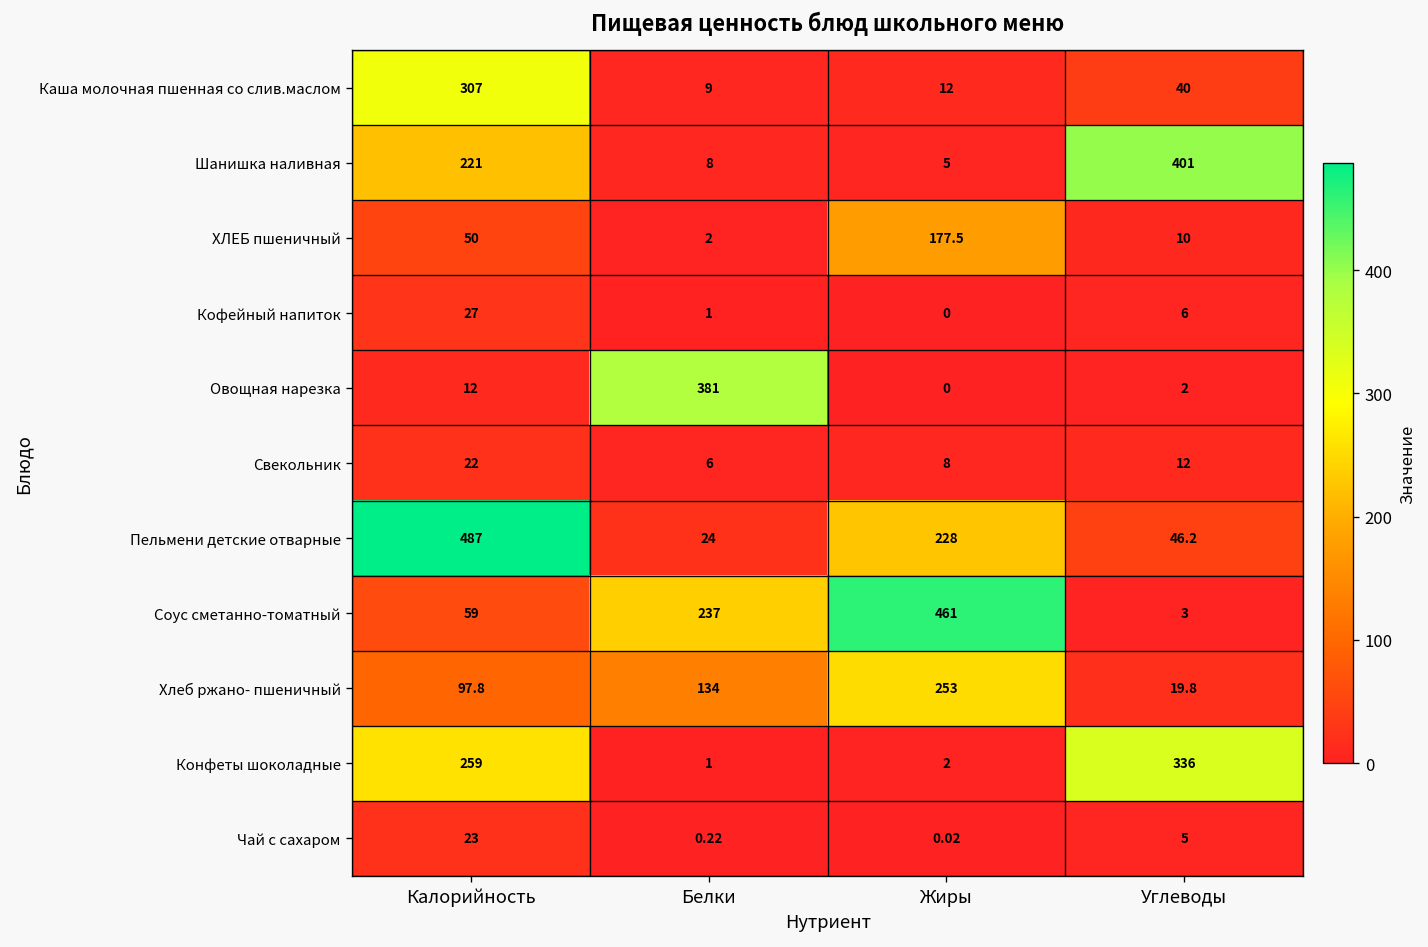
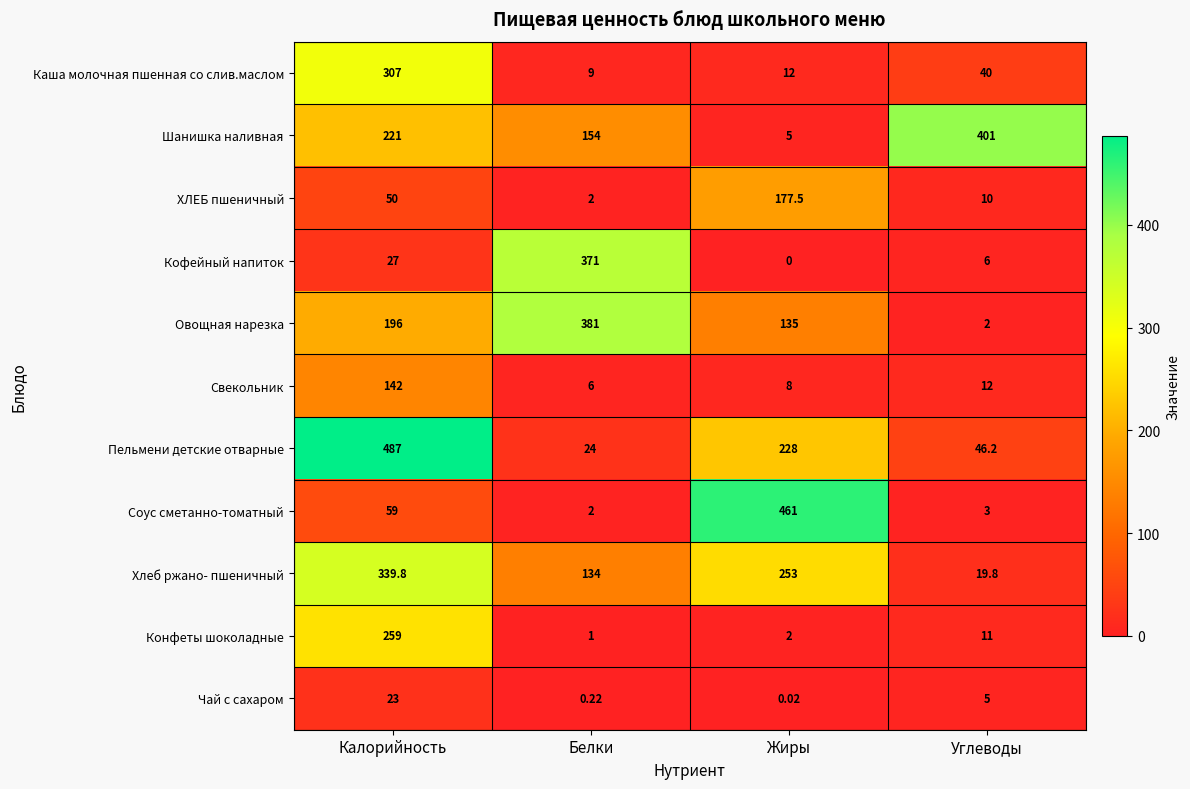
  {
    "Каша молочная пшенная со слив.маслом": {
      "Калорийность": 307,
      "Белки": 9,
      "Жиры": 12,
      "Углеводы": 40
    },
    "Шанишка наливная": {
      "Калорийность": 221,
-     "Белки": 8,
+     "Белки": 154,
      "Жиры": 5,
      "Углеводы": 401
    },
    "ХЛЕБ пшеничный": {
      "Калорийность": 50,
      "Белки": 2,
      "Жиры": 177.5,
      "Углеводы": 10
    },
    "Кофейный напиток": {
      "Калорийность": 27,
-     "Белки": 1,
+     "Белки": 371,
      "Жиры": 0,
      "Углеводы": 6
    },
    "Овощная нарезка": {
-     "Калорийность": 12,
+     "Калорийность": 196,
      "Белки": 381,
-     "Жиры": 0,
+     "Жиры": 135,
      "Углеводы": 2
    },
    "Свекольник": {
-     "Калорийность": 22,
+     "Калорийность": 142,
      "Белки": 6,
      "Жиры": 8,
      "Углеводы": 12
    },
    "Пельмени детские отварные": {
      "Калорийность": 487,
      "Белки": 24,
      "Жиры": 228,
      "Углеводы": 46.2
    },
    "Соус сметанно-томатный": {
      "Калорийность": 59,
-     "Белки": 237,
+     "Белки": 2,
      "Жиры": 461,
      "Углеводы": 3
    },
    "Хлеб ржано- пшеничный": {
-     "Калорийность": 97.8,
+     "Калорийность": 339.8,
      "Белки": 134,
      "Жиры": 253,
      "Углеводы": 19.8
    },
    "Конфеты шоколадные": {
      "Калорийность": 259,
      "Белки": 1,
      "Жиры": 2,
-     "Углеводы": 336
+     "Углеводы": 11
    },
    "Чай с сахаром": {
      "Калорийность": 23,
      "Белки": 0.22,
      "Жиры": 0.02,
      "Углеводы": 5
    }
  }
